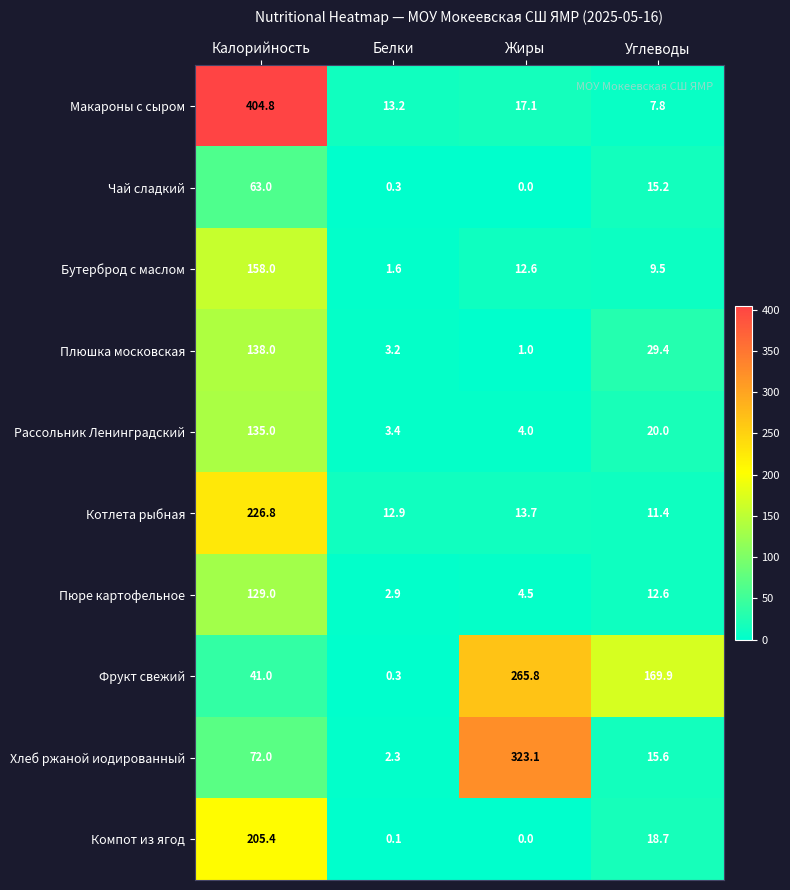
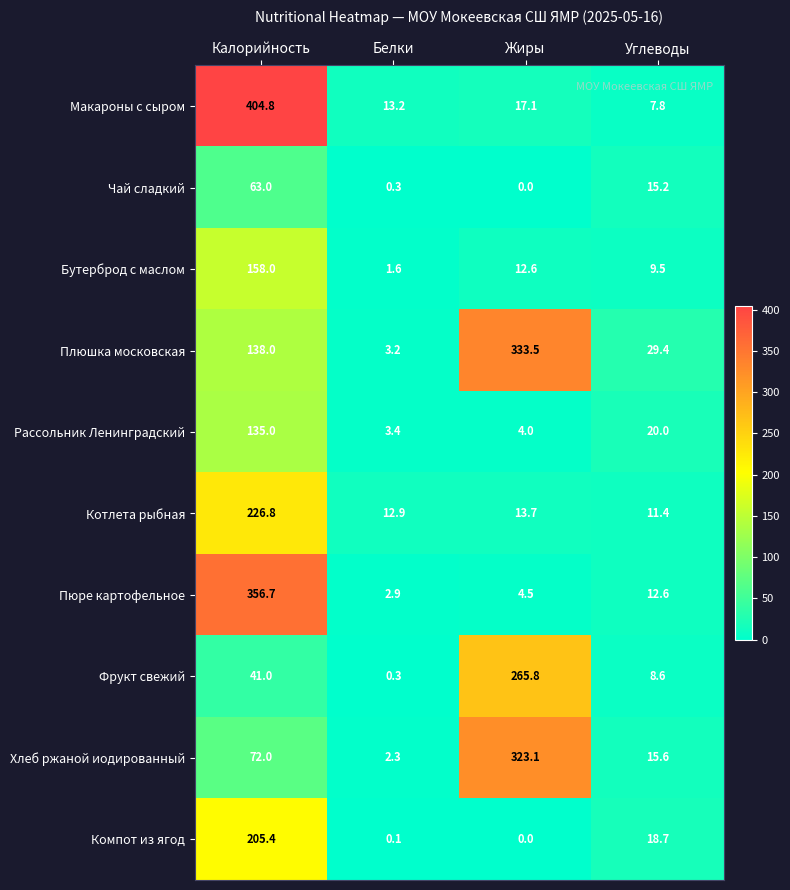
  {
    "Макароны с сыром": {
      "Калорийность": 404.8,
      "Белки": 13.2,
      "Жиры": 17.1
    },
    "Чай сладкий": {
      "Калорийность": 63.0,
      "Белки": 0.3,
      "Жиры": 0.0,
      "Углеводы": 15.2
    },
    "Бутерброд с маслом": {
      "Калорийность": 158.0,
      "Белки": 1.6,
      "Жиры": 12.6,
      "Углеводы": 9.5
    },
    "Плюшка московская": {
      "Калорийность": 138.0,
      "Белки": 3.2,
-     "Жиры": 1.0,
+     "Жиры": 333.5,
      "Углеводы": 29.4
    },
    "Рассольник Ленинградский": {
      "Калорийность": 135.0,
      "Белки": 3.4,
      "Жиры": 4.0,
      "Углеводы": 20.0
    },
    "Котлета рыбная": {
      "Калорийность": 226.8,
      "Белки": 12.9,
      "Жиры": 13.7,
      "Углеводы": 11.4
    },
    "Пюре картофельное": {
-     "Калорийность": 129.0,
+     "Калорийность": 356.7,
      "Белки": 2.9,
      "Жиры": 4.5,
      "Углеводы": 12.6
    },
    "Фрукт свежий": {
      "Калорийность": 41.0,
      "Белки": 0.3,
      "Жиры": 265.8,
-     "Углеводы": 169.9
+     "Углеводы": 8.6
    },
    "Хлеб ржаной иодированный": {
      "Калорийность": 72.0,
      "Белки": 2.3,
      "Жиры": 323.1,
      "Углеводы": 15.6
    },
    "Компот из ягод": {
      "Калорийность": 205.4,
      "Белки": 0.1,
      "Жиры": 0.0,
      "Углеводы": 18.7
    }
  }
